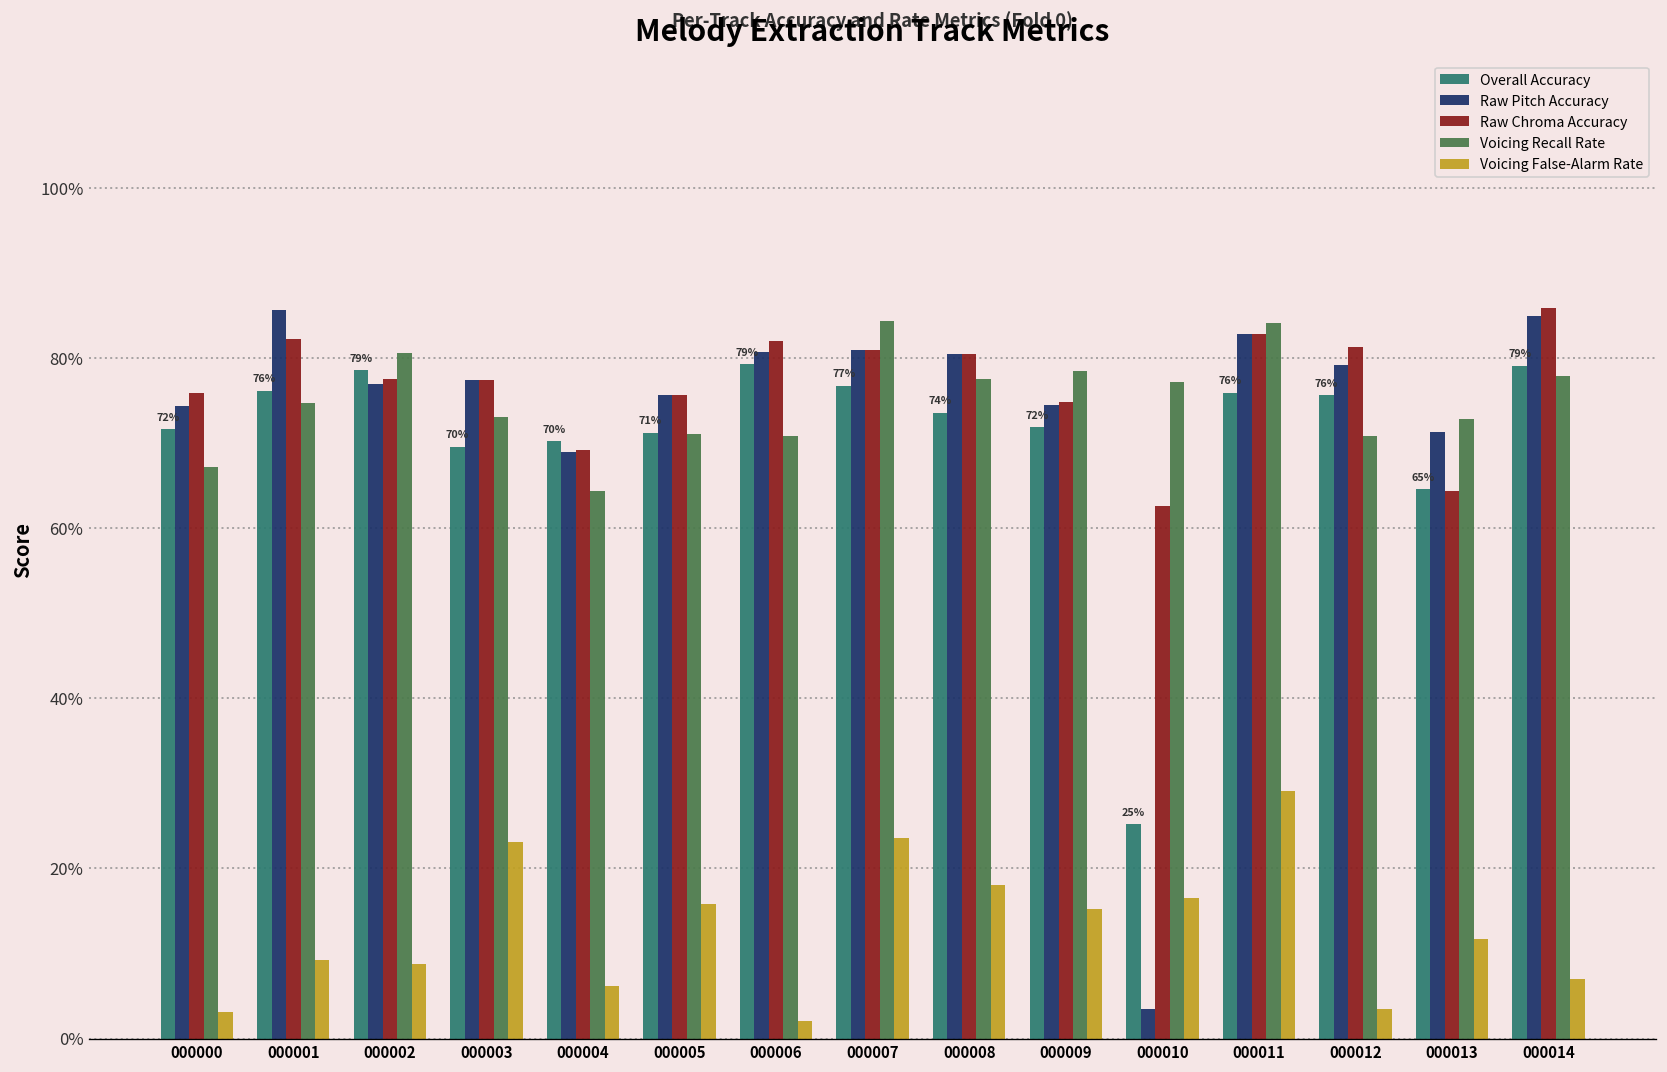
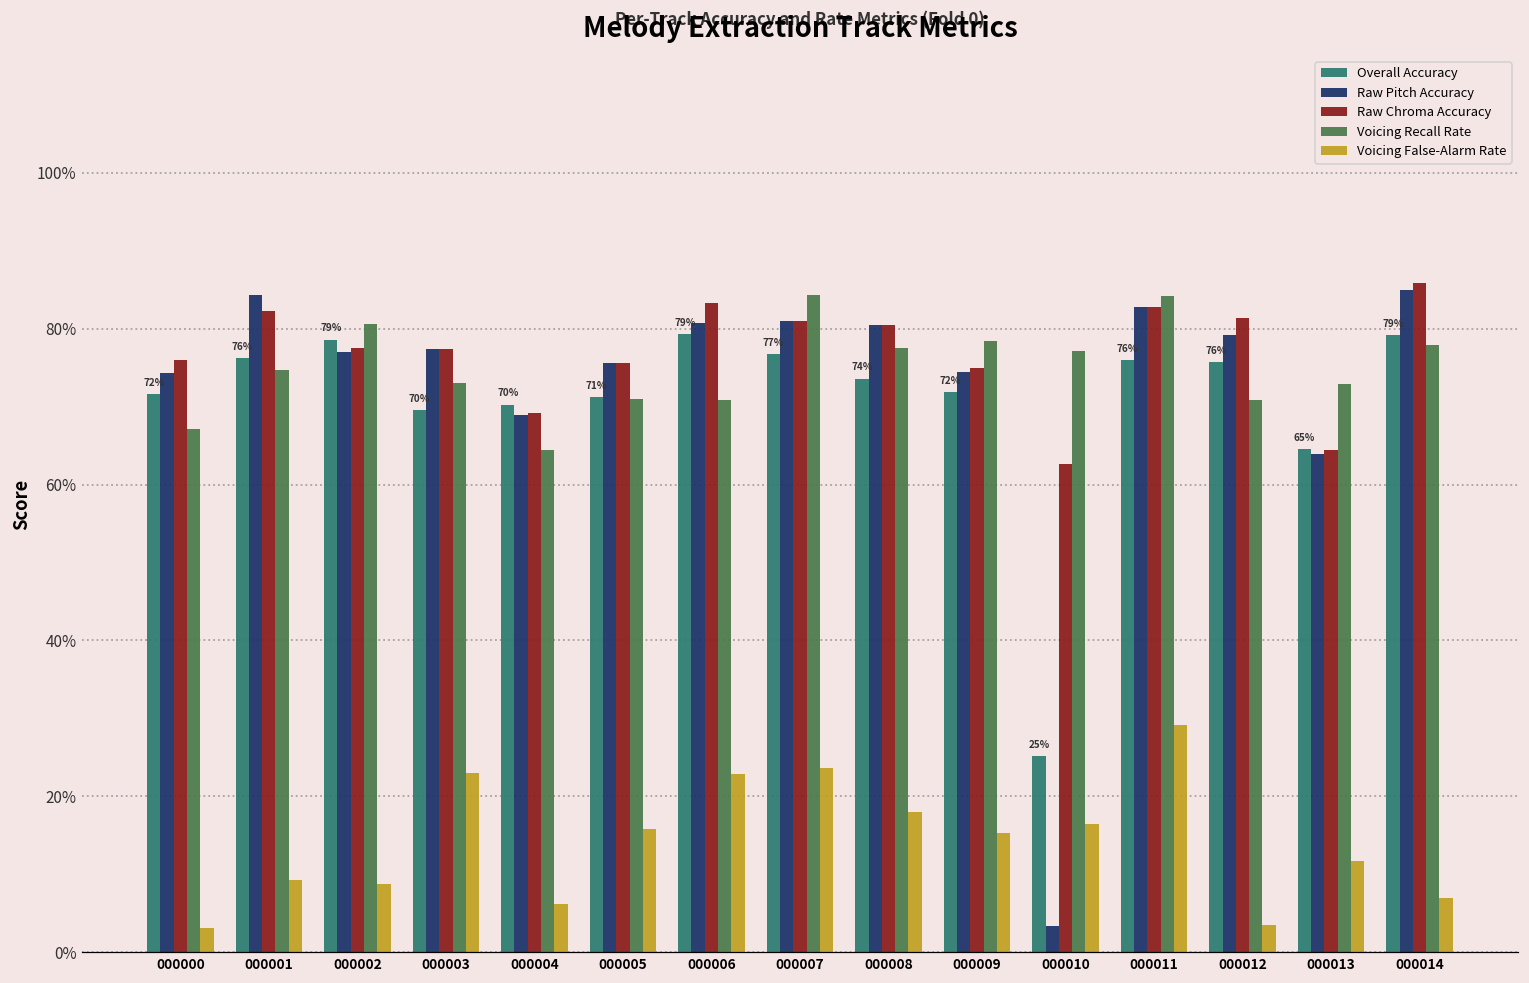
  {
    "Raw Pitch Accuracy": {
-     "000001": "86%",
+     "000001": "84%",
      "000002": "77%",
      "000003": "77%",
      "000004": "69%",
      "000005": "76%",
      "000007": "81%",
      "000008": "81%",
      "000010": "3%",
      "000011": "83%",
      "000012": "79%",
-     "000013": "71%",
+     "000013": "64%",
      "000014": "85%"
    },
    "Raw Chroma Accuracy": {
      "000000": "76%",
      "000001": "82%",
      "000002": "78%",
      "000003": "77%",
      "000004": "69%",
      "000005": "76%",
-     "000006": "82%",
+     "000006": "83%",
      "000007": "81%",
      "000008": "81%",
      "000009": "75%",
      "000010": "63%",
      "000011": "83%",
      "000012": "81%",
      "000013": "64%",
      "000014": "86%"
    },
    "Voicing False-Alarm Rate": {
      "000000": "3%",
      "000001": "9%",
      "000002": "9%",
      "000003": "23%",
      "000004": "6%",
      "000005": "16%",
-     "000006": "2%",
+     "000006": "23%",
      "000007": "24%",
      "000008": "18%",
      "000009": "15%",
      "000010": "17%",
      "000011": "29%",
      "000012": "4%",
      "000013": "12%",
      "000014": "7%"
    }
  }
